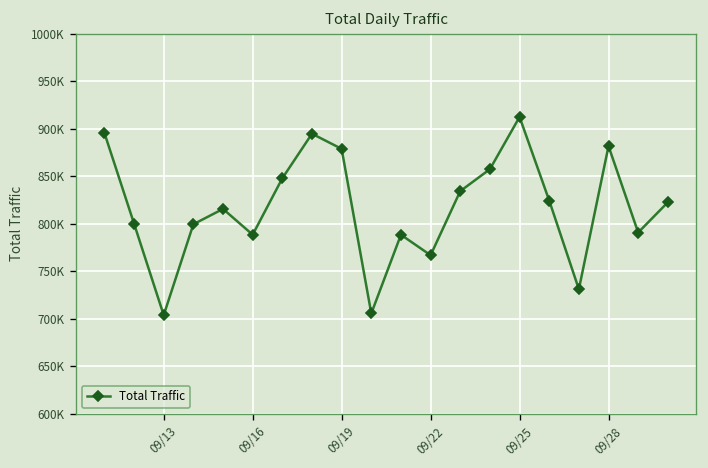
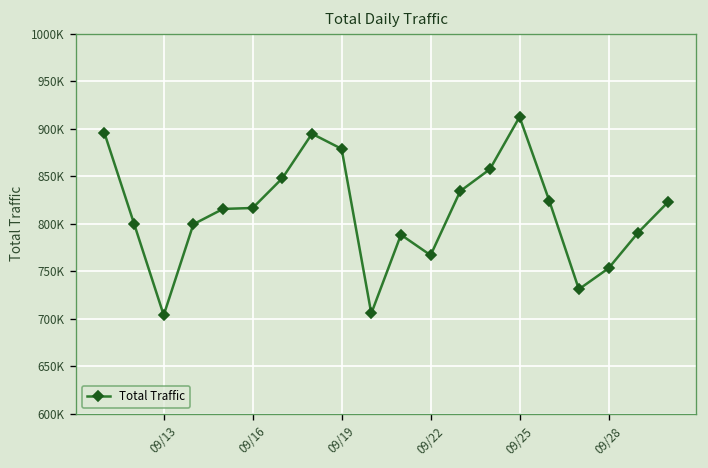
  {
    "09/13": 700000,
-   "09/16": 790000,
+   "09/16": 820000,
    "09/19": 880000,
    "09/22": 770000,
    "09/25": 910000,
-   "09/28": 880000
+   "09/28": 750000
  }
